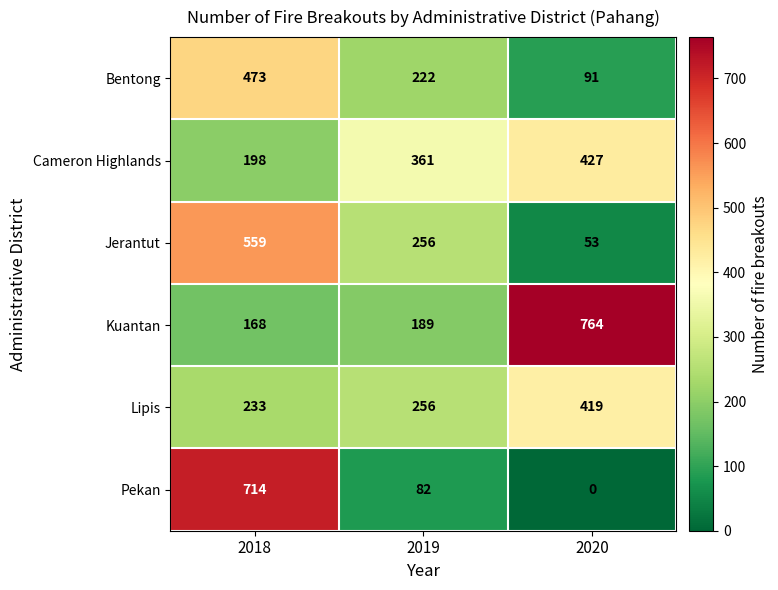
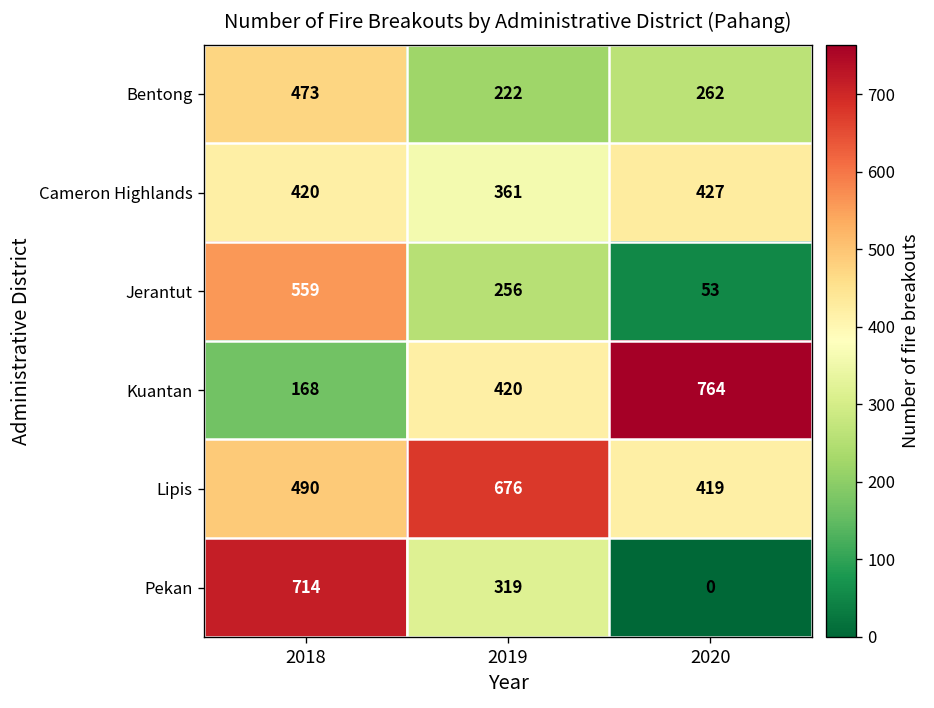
  {
    "Bentong": {
      "2018": 473,
      "2019": 222,
-     "2020": 91
+     "2020": 262
    },
    "Cameron Highlands": {
-     "2018": 198,
+     "2018": 420,
      "2019": 361,
      "2020": 427
    },
    "Jerantut": {
      "2018": 559,
      "2019": 256,
      "2020": 53
    },
    "Kuantan": {
      "2018": 168,
-     "2019": 189,
+     "2019": 420,
      "2020": 764
    },
    "Lipis": {
-     "2018": 233,
-     "2019": 256,
+     "2018": 490,
+     "2019": 676,
      "2020": 419
    },
    "Pekan": {
      "2018": 714,
-     "2019": 82,
+     "2019": 319,
      "2020": 0
    }
  }
